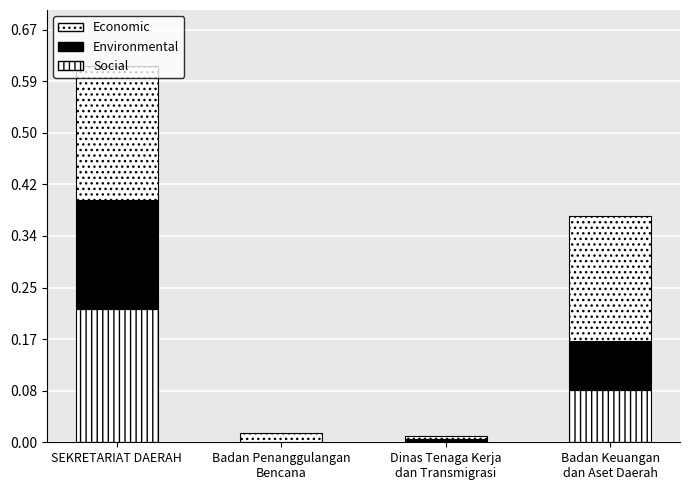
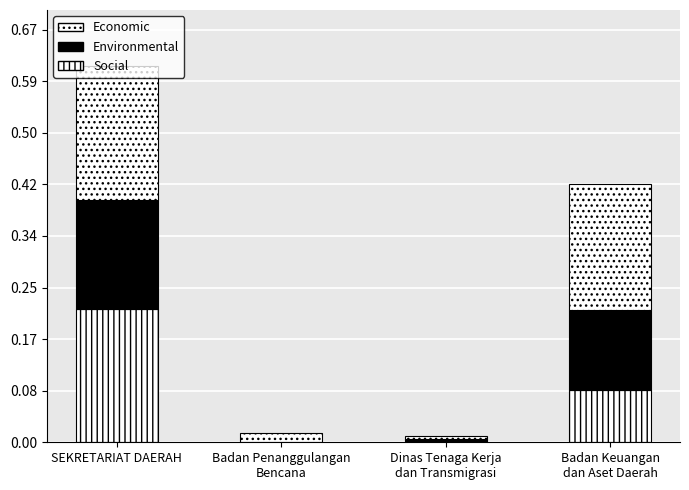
  {
    "Environmental": {
      "SEKRETARIAT DAERAH": 0.18,
      "Badan Penanggulangan Bencana": 0.00,
-     "Badan Keuangan dan Aset Daerah": 0.08
+     "Badan Keuangan dan Aset Daerah": 0.13
    }
  }
